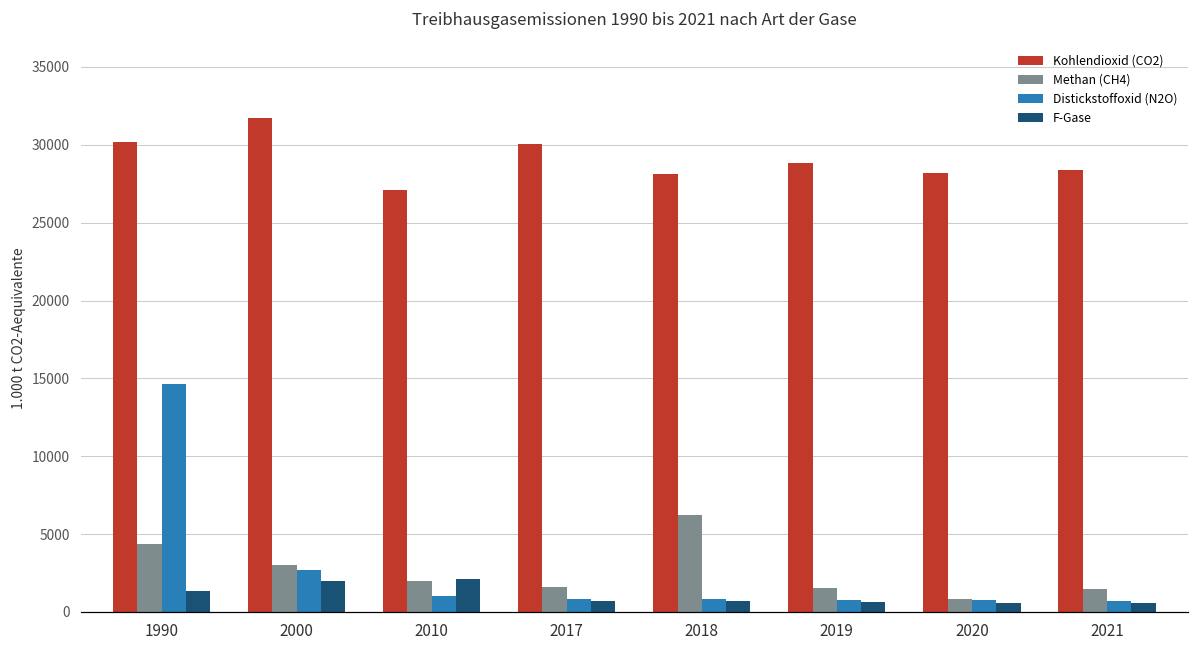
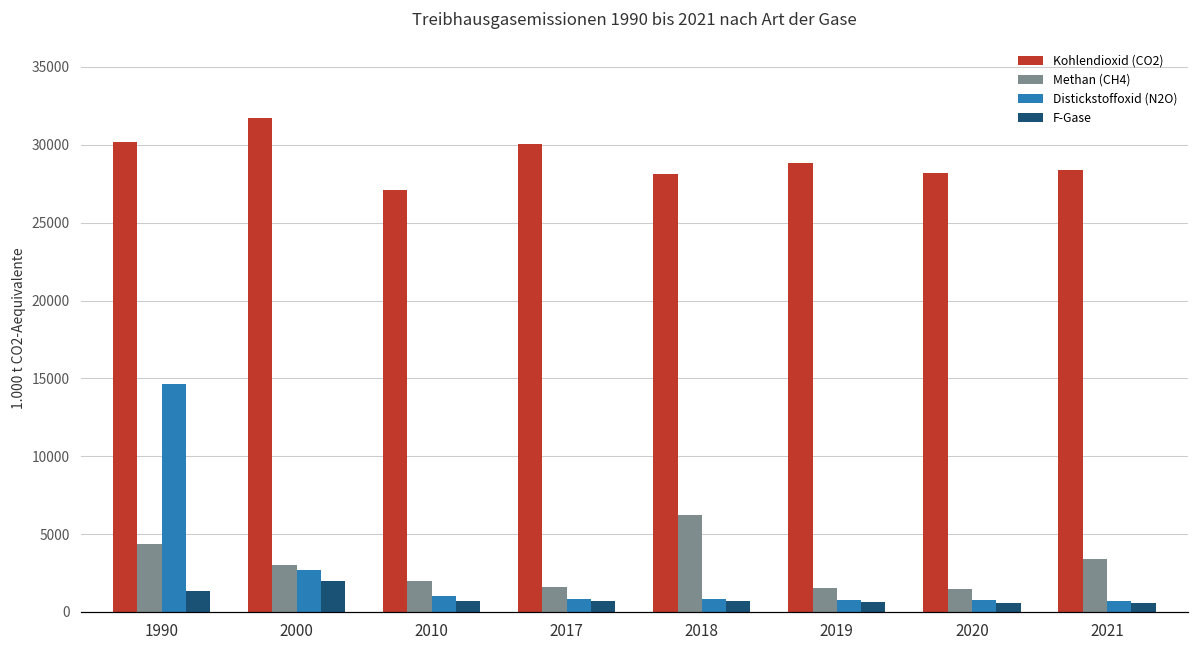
  {
    "Kohlendioxid (CO2)": {
      "1990": 30200,
      "2000": 31700,
      "2010": 27100,
      "2017": 30000,
      "2018": 28100,
      "2019": 28900,
      "2020": 28200,
      "2021": 28400
    },
    "Methan (CH4)": {
      "1990": 4300,
      "2000": 3000,
      "2010": 2000,
      "2017": 1600,
      "2018": 6300,
      "2019": 1500,
-     "2020": 800,
-     "2021": 1500
+     "2020": 1500,
+     "2021": 3400
    },
    "Distickstoffoxid (N2O)": {
      "1990": 14600,
      "2000": 2700,
      "2010": 1000,
      "2017": 800,
      "2018": 800,
      "2019": 800,
      "2020": 800,
      "2021": 700
    },
    "F-Gase": {
      "1990": 1300,
      "2000": 2000,
-     "2010": 2100,
+     "2010": 700,
      "2017": 700,
      "2018": 700,
      "2019": 700,
      "2020": 600,
      "2021": 500
    }
  }
